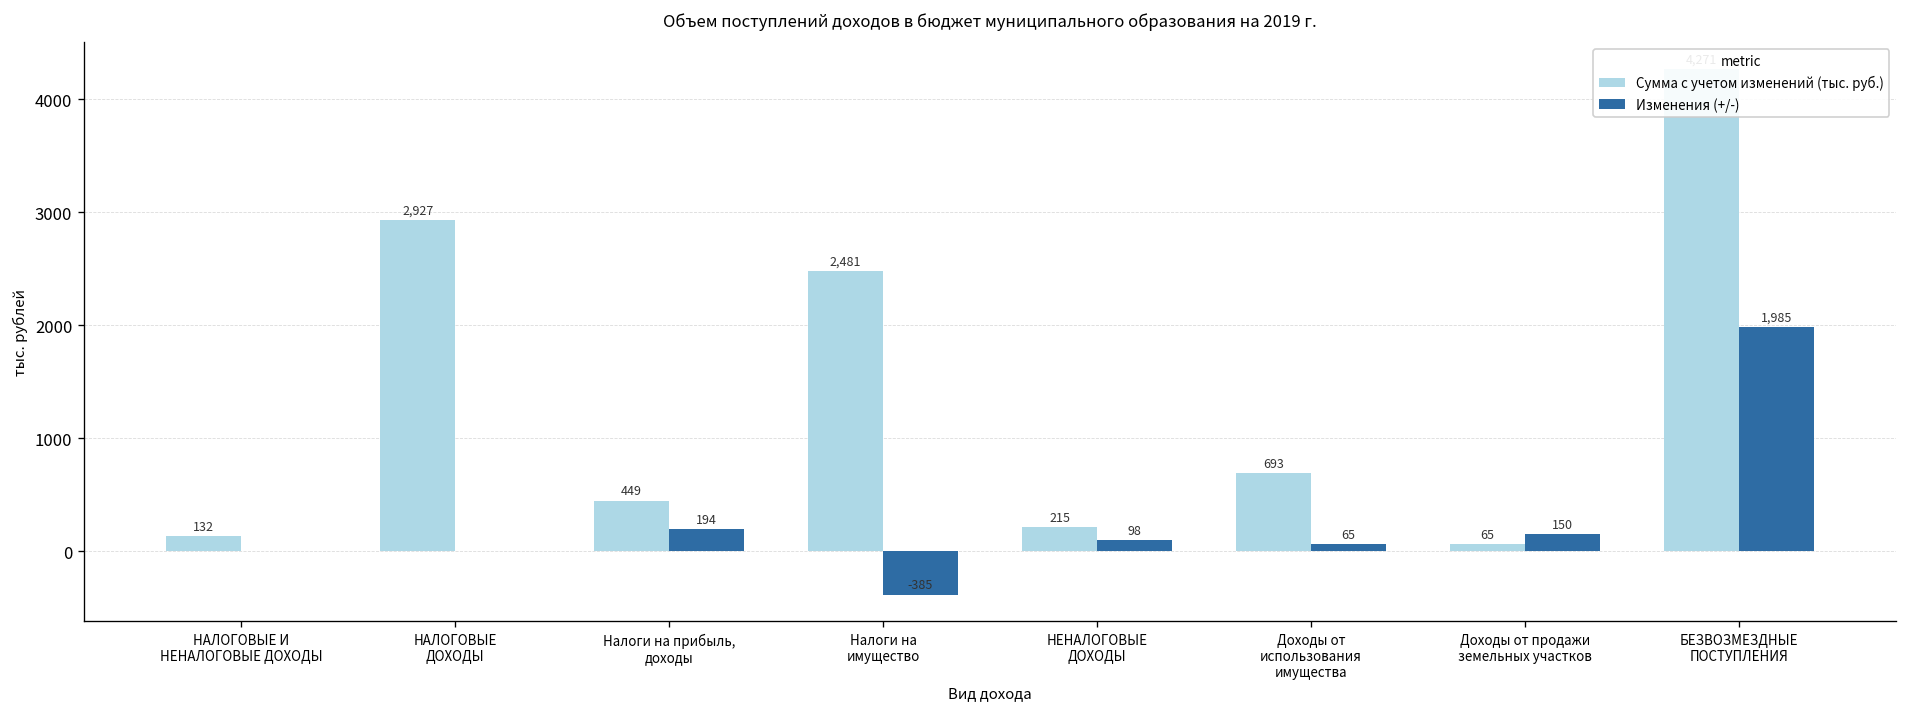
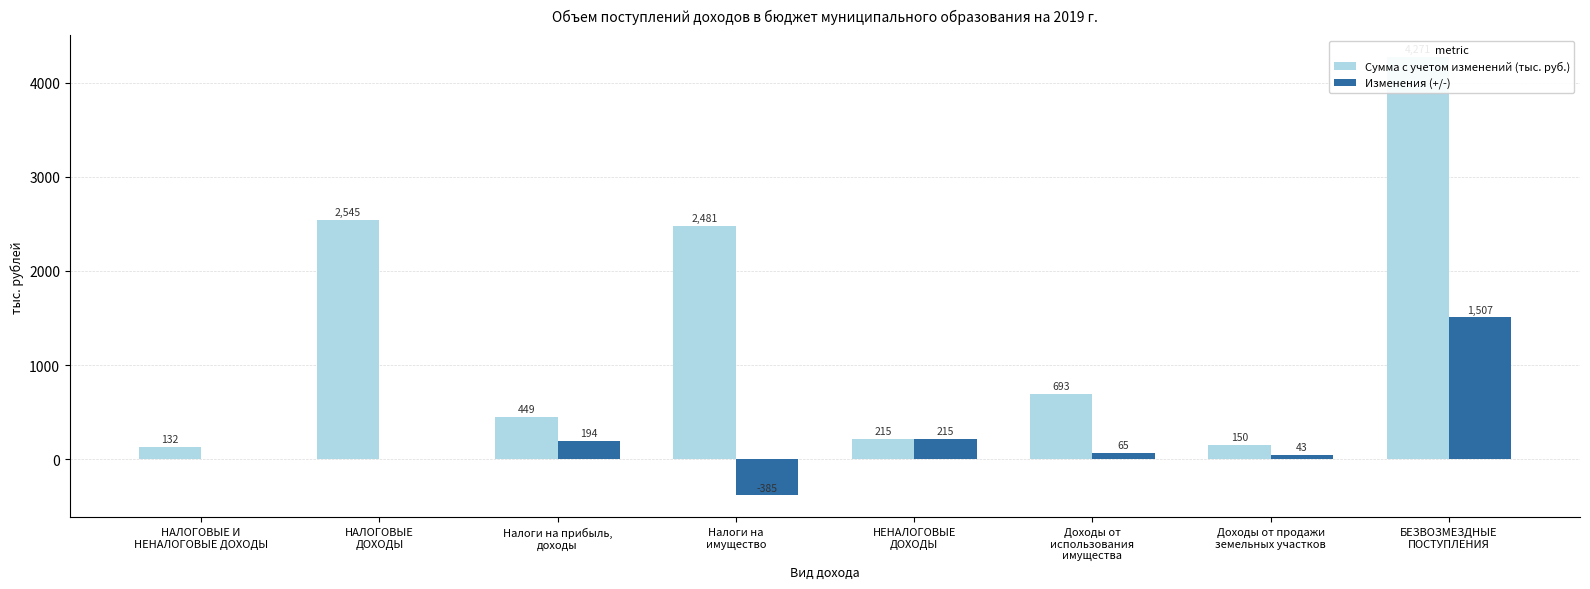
  {
    "Сумма с учетом изменений (тыс. руб.)": {
      "НАЛОГОВЫЕ И НЕНАЛОГОВЫЕ ДОХОДЫ": "132",
-     "НАЛОГОВЫЕ ДОХОДЫ": "2,927",
+     "НАЛОГОВЫЕ ДОХОДЫ": "2,545",
      "Налоги на прибыль, доходы": "449",
      "Налоги на имущество": "2,481",
      "НЕНАЛОГОВЫЕ ДОХОДЫ": "215",
      "Доходы от использования имущества": "693",
-     "Доходы от продажи земельных участков": "65"
+     "Доходы от продажи земельных участков": "150"
    },
    "Изменения (+/-)": {
      "Налоги на прибыль, доходы": "194",
      "Налоги на имущество": "-385",
-     "НЕНАЛОГОВЫЕ ДОХОДЫ": "98",
+     "НЕНАЛОГОВЫЕ ДОХОДЫ": "215",
      "Доходы от использования имущества": "65",
-     "Доходы от продажи земельных участков": "150",
-     "БЕЗВОЗМЕЗДНЫЕ ПОСТУПЛЕНИЯ": "1,985"
+     "Доходы от продажи земельных участков": "43",
+     "БЕЗВОЗМЕЗДНЫЕ ПОСТУПЛЕНИЯ": "1,507"
    }
  }
